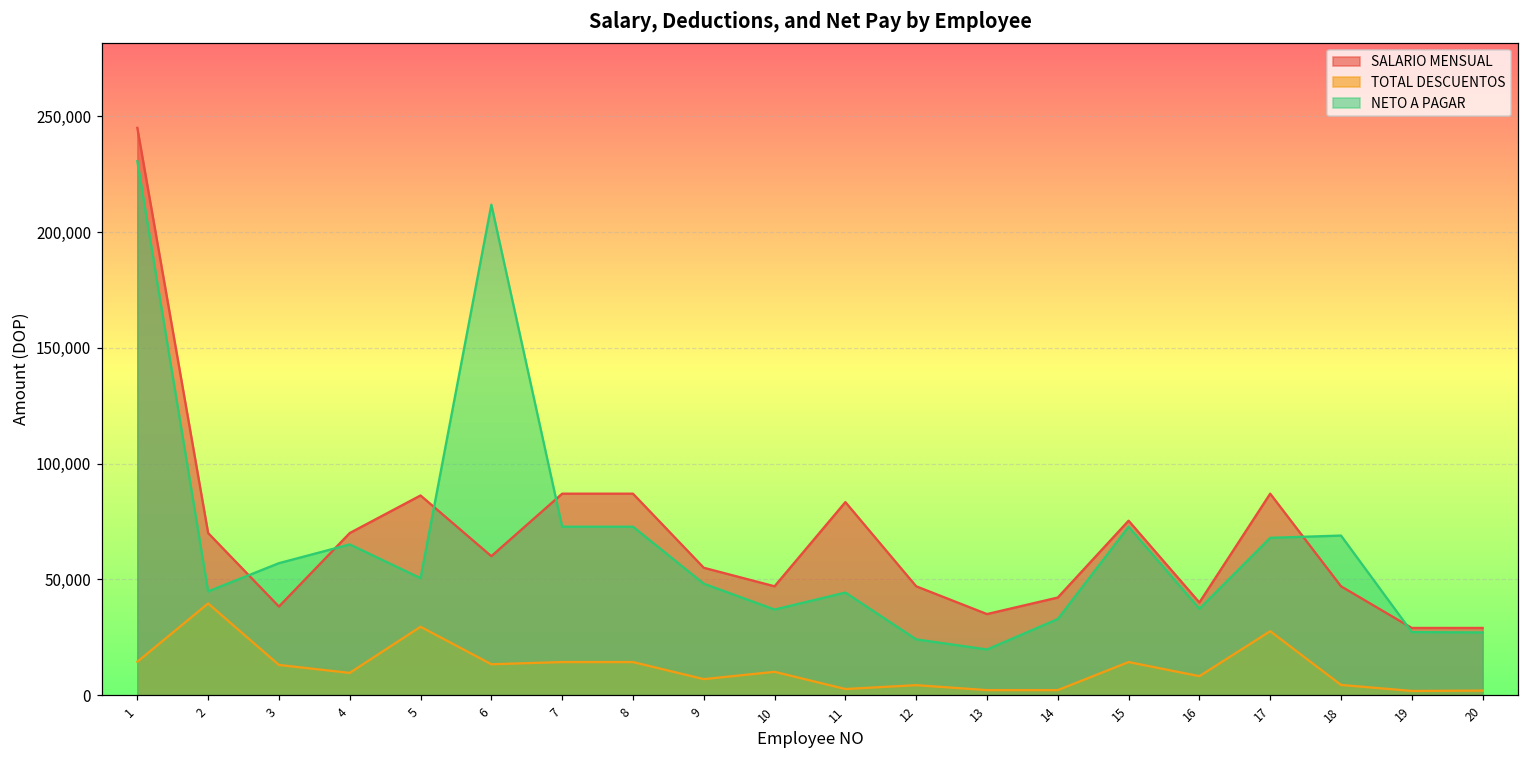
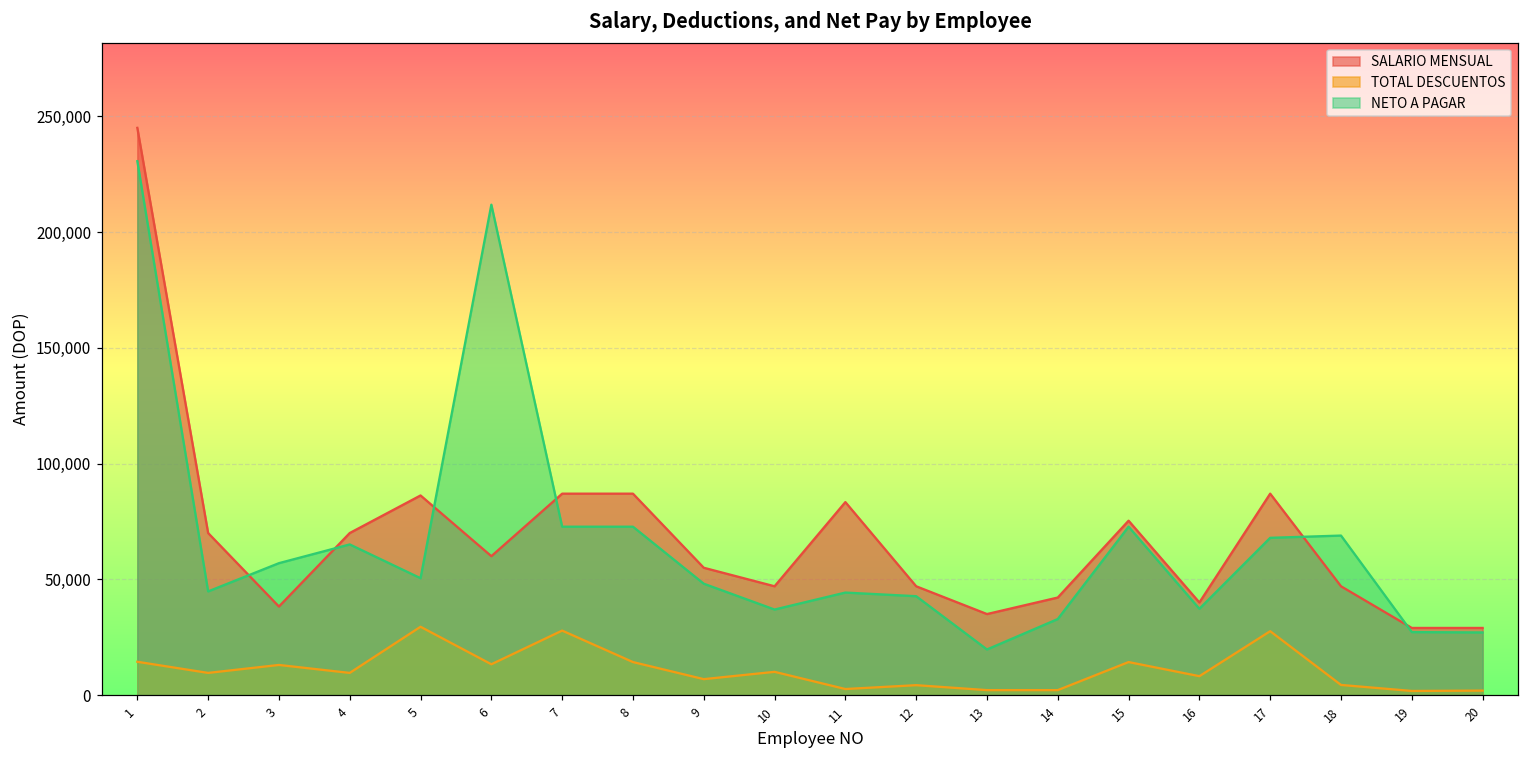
  {
    "SALARIO MENSUAL": {
      "1": "245,000",
      "2": "70,000",
      "3": "38,000",
      "4": "70,000",
      "5": "86,000",
      "6": "60,000",
      "7": "87,000",
      "8": "87,000",
      "9": "55,000",
      "10": "47,000",
      "11": "83,000",
      "12": "47,000",
      "13": "35,000",
      "14": "42,000",
      "15": "75,000",
      "16": "40,000",
      "17": "87,000",
      "18": "47,000",
      "19": "29,000",
      "20": "29,000"
    },
    "TOTAL DESCUENTOS": {
      "1": "14,000",
-     "2": "40,000",
+     "2": "10,000",
      "3": "13,000",
      "4": "10,000",
      "5": "30,000",
      "6": "13,000",
-     "7": "14,000",
+     "7": "28,000",
      "8": "14,000",
      "9": "7,000",
      "10": "10,000",
      "11": "3,000",
      "12": "4,000",
      "13": "2,000",
      "14": "2,000",
      "15": "14,000",
      "16": "8,000",
      "17": "28,000",
      "18": "4,000",
      "19": "2,000",
      "20": "2,000"
    },
    "NETO A PAGAR": {
      "1": "231,000",
      "2": "45,000",
      "3": "57,000",
      "4": "65,000",
      "5": "50,000",
      "6": "212,000",
      "7": "73,000",
      "8": "73,000",
      "9": "48,000",
      "10": "37,000",
      "11": "44,000",
-     "12": "24,000",
+     "12": "43,000",
      "13": "20,000",
      "14": "33,000",
      "15": "73,000",
      "16": "37,000",
      "17": "68,000",
      "18": "69,000",
      "19": "27,000",
      "20": "27,000"
    }
  }
